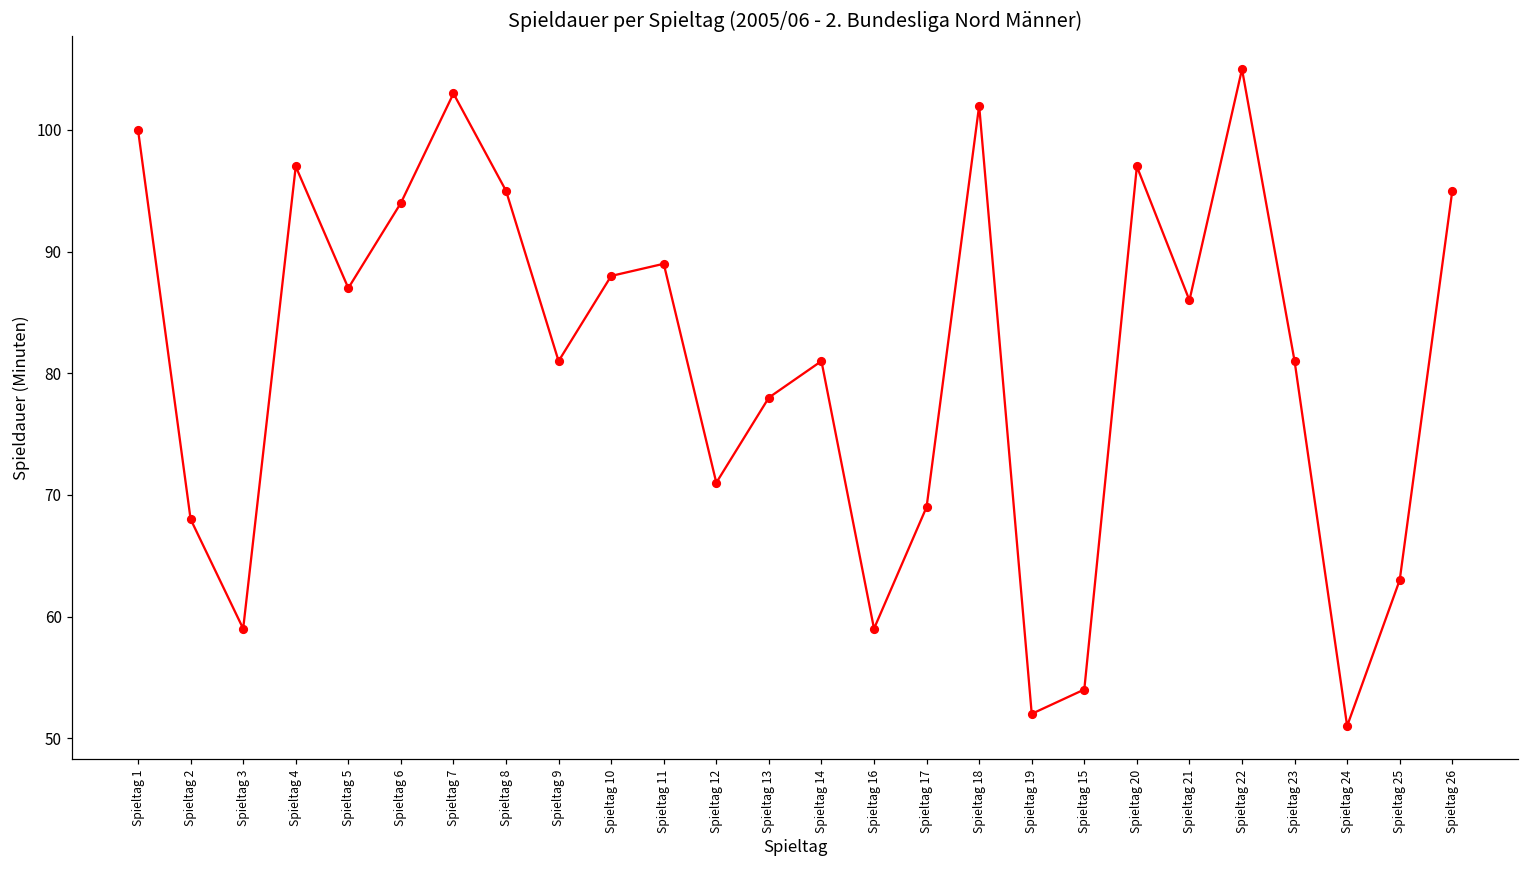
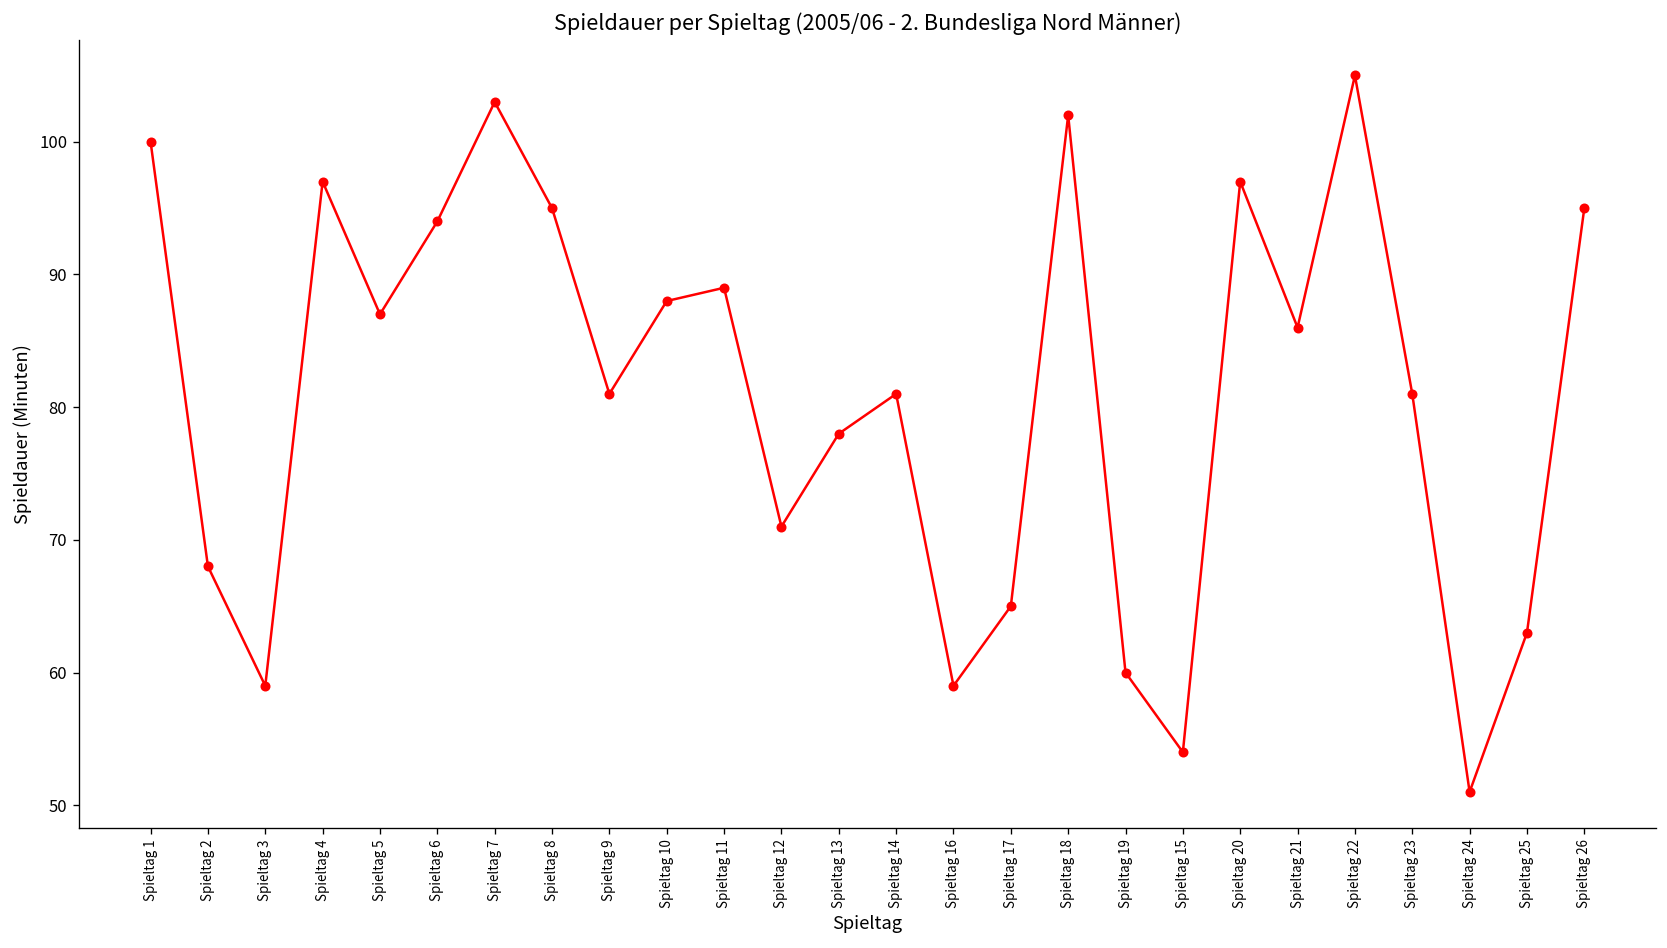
  {
    "Spieltag 1": 100,
    "Spieltag 2": 68,
    "Spieltag 3": 59,
    "Spieltag 4": 97,
    "Spieltag 5": 87,
    "Spieltag 6": 94,
    "Spieltag 7": 103,
    "Spieltag 8": 95,
    "Spieltag 9": 81,
    "Spieltag 10": 88,
    "Spieltag 11": 89,
    "Spieltag 12": 71,
    "Spieltag 13": 78,
    "Spieltag 14": 81,
    "Spieltag 16": 59,
-   "Spieltag 17": 69,
+   "Spieltag 17": 65,
    "Spieltag 18": 102,
-   "Spieltag 19": 52,
+   "Spieltag 19": 60,
    "Spieltag 15": 54,
    "Spieltag 20": 97,
    "Spieltag 21": 86,
    "Spieltag 22": 105,
    "Spieltag 23": 81,
    "Spieltag 24": 51,
    "Spieltag 25": 63,
    "Spieltag 26": 95
  }
